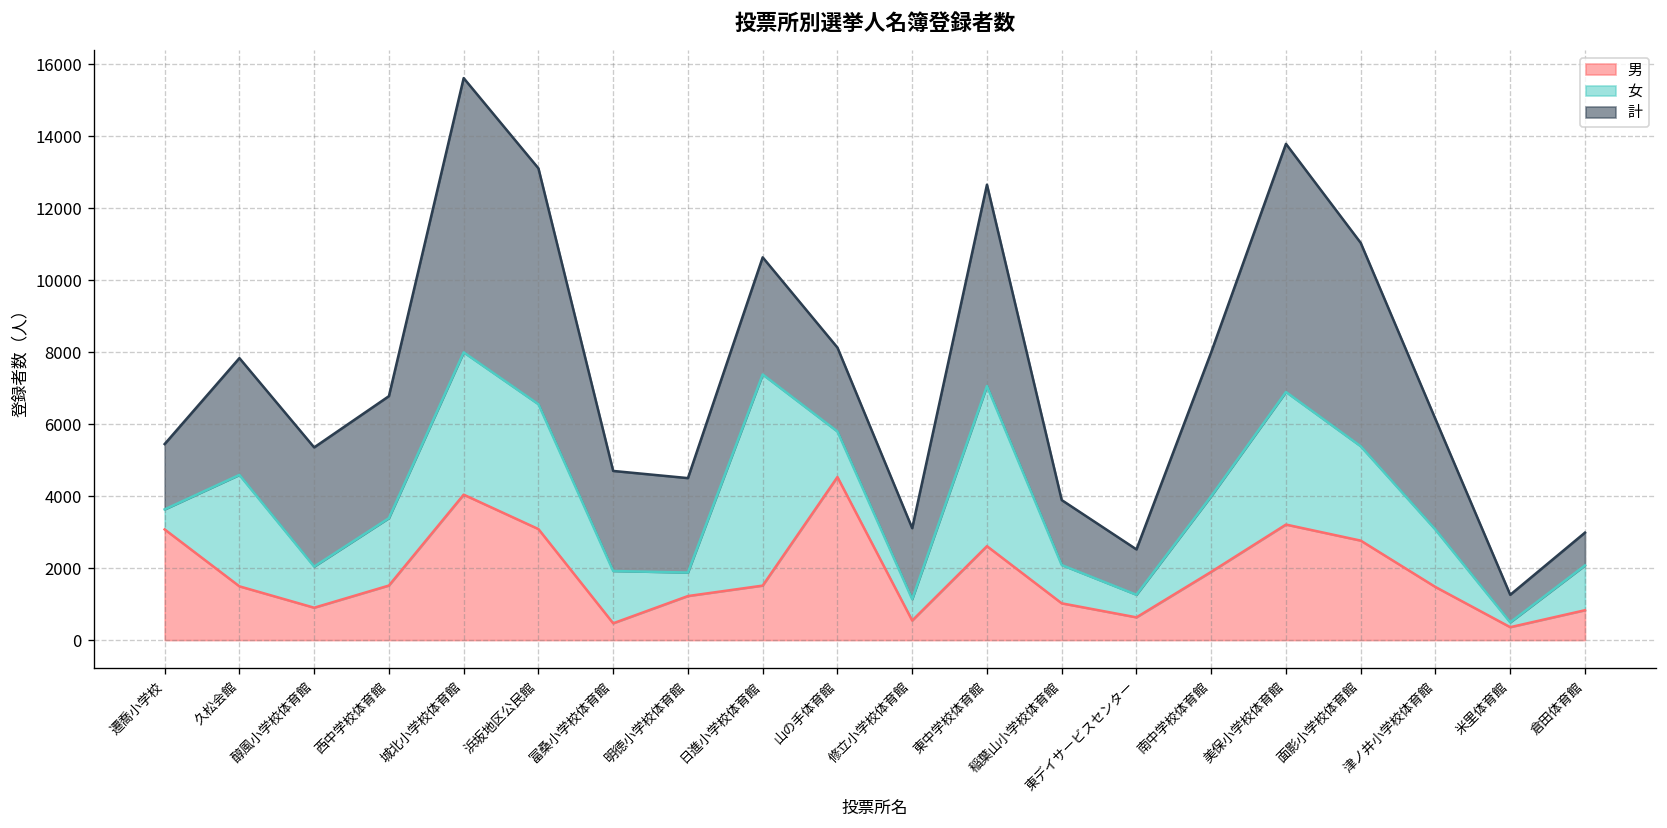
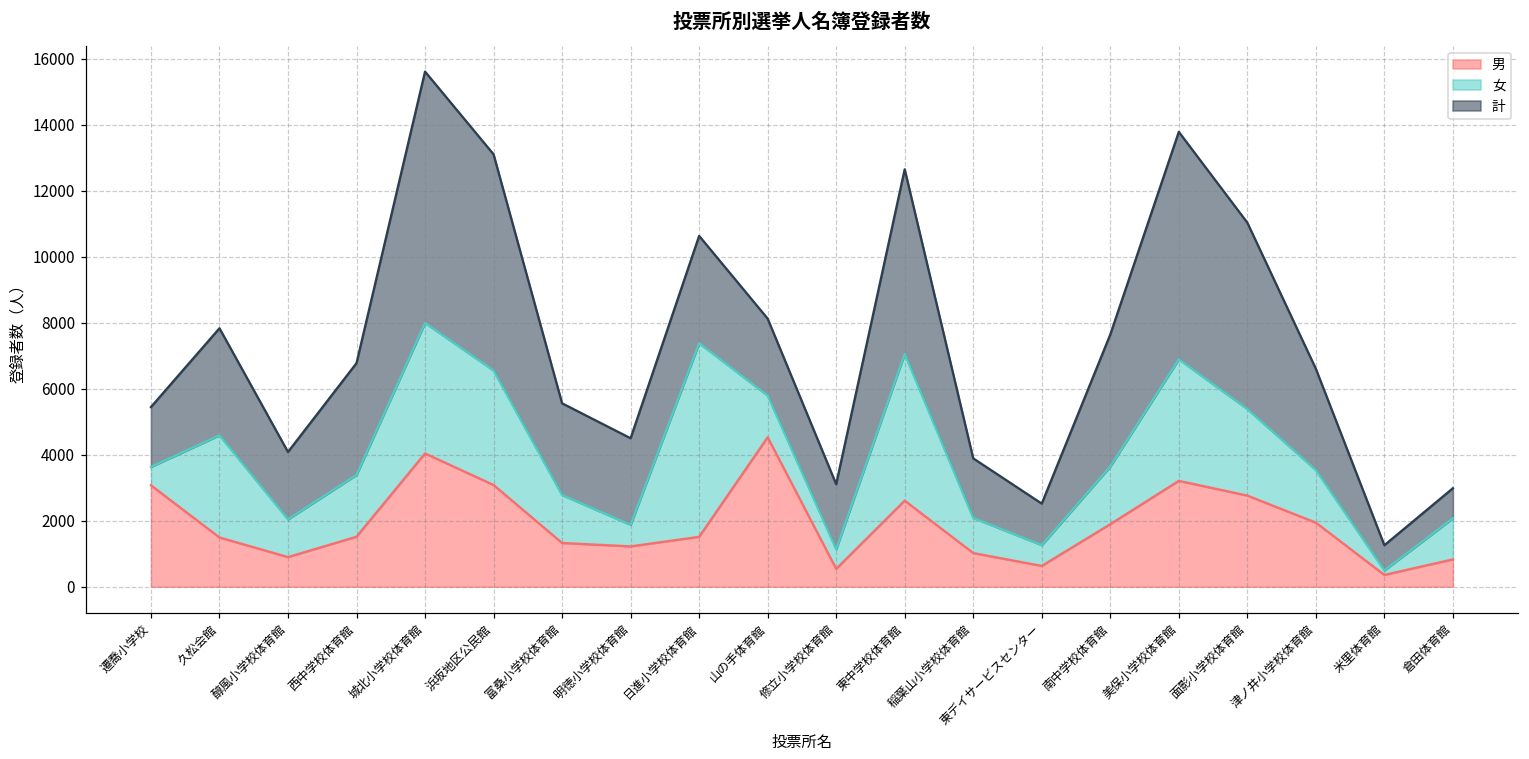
  {
    "男": {
      "遷喬小学校": 3100,
      "久松会館": 1500,
      "醇風小学校体育館": 900,
      "西中学校体育館": 1500,
      "城北小学校体育館": 4000,
      "浜坂地区公民館": 3100,
-     "富桑小学校体育館": 500,
+     "富桑小学校体育館": 1300,
      "明徳小学校体育館": 1200,
      "日進小学校体育館": 1500,
      "山の手体育館": 4500,
      "修立小学校体育館": 500,
      "東中学校体育館": 2600,
      "稲葉山小学校体育館": 1000,
      "東デイサービスセンター": 600,
      "南中学校体育館": 1900,
      "美保小学校体育館": 3200,
      "面影小学校体育館": 2800,
-     "津ノ井小学校体育館": 1500,
+     "津ノ井小学校体育館": 1900,
      "米里体育館": 400,
      "倉田体育館": 800
    },
    "女": {
      "遷喬小学校": 600,
      "久松会館": 3100,
      "醇風小学校体育館": 1100,
      "西中学校体育館": 1900,
      "城北小学校体育館": 4000,
      "浜坂地区公民館": 3500,
      "富桑小学校体育館": 1500,
      "明徳小学校体育館": 700,
      "日進小学校体育館": 5900,
      "山の手体育館": 1300,
      "修立小学校体育館": 600,
      "東中学校体育館": 4500,
      "稲葉山小学校体育館": 1100,
      "東デイサービスセンター": 600,
-     "南中学校体育館": 2100,
+     "南中学校体育館": 1700,
      "美保小学校体育館": 3700,
      "面影小学校体育館": 2600,
      "津ノ井小学校体育館": 1600,
      "米里体育館": 100,
      "倉田体育館": 1200
    },
    "計": {
      "遷喬小学校": 1800,
      "久松会館": 3200,
-     "醇風小学校体育館": 3300,
+     "醇風小学校体育館": 2000,
      "西中学校体育館": 3400,
      "城北小学校体育館": 7600,
      "浜坂地区公民館": 6600,
      "富桑小学校体育館": 2800,
      "明徳小学校体育館": 2600,
      "日進小学校体育館": 3300,
      "山の手体育館": 2300,
      "修立小学校体育館": 2000,
      "東中学校体育館": 5600,
      "稲葉山小学校体育館": 1800,
      "東デイサービスセンター": 1300,
      "南中学校体育館": 4000,
      "美保小学校体育館": 6900,
      "面影小学校体育館": 5700,
      "津ノ井小学校体育館": 3100,
      "米里体育館": 800,
      "倉田体育館": 900
    }
  }
